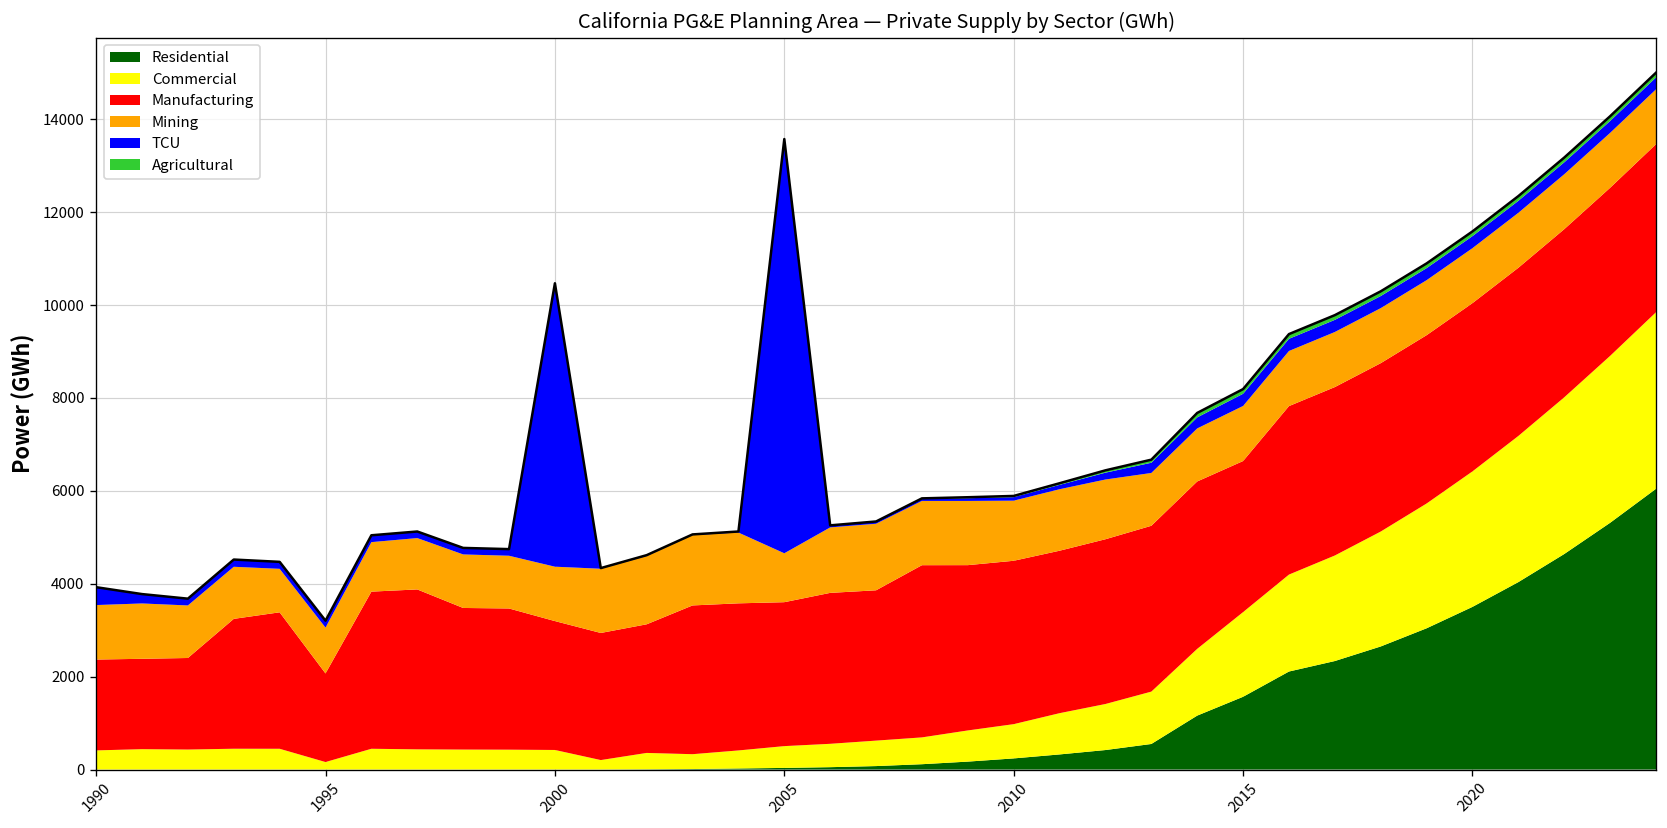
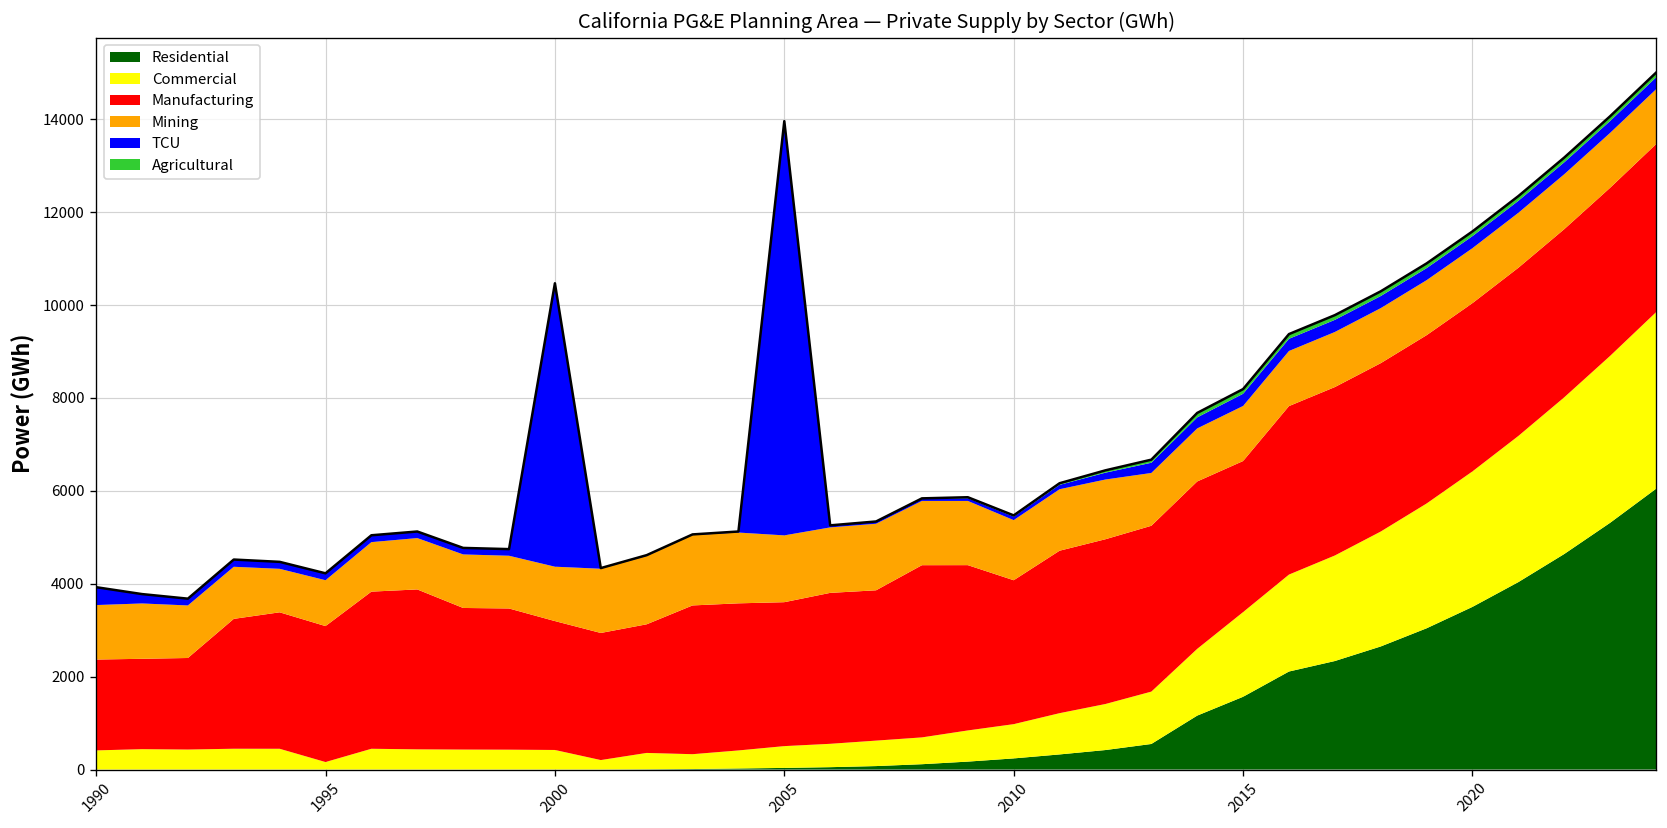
  {
    "Manufacturing": {
-     "1995": 1900,
-     "2010": 3500
+     "1995": 2900,
+     "2010": 3100
    },
    "Mining": {
-     "2005": 1100
+     "2005": 1400
    },
    "Agricultural": {
      "2015": 100,
      "2020": 100
    }
  }
